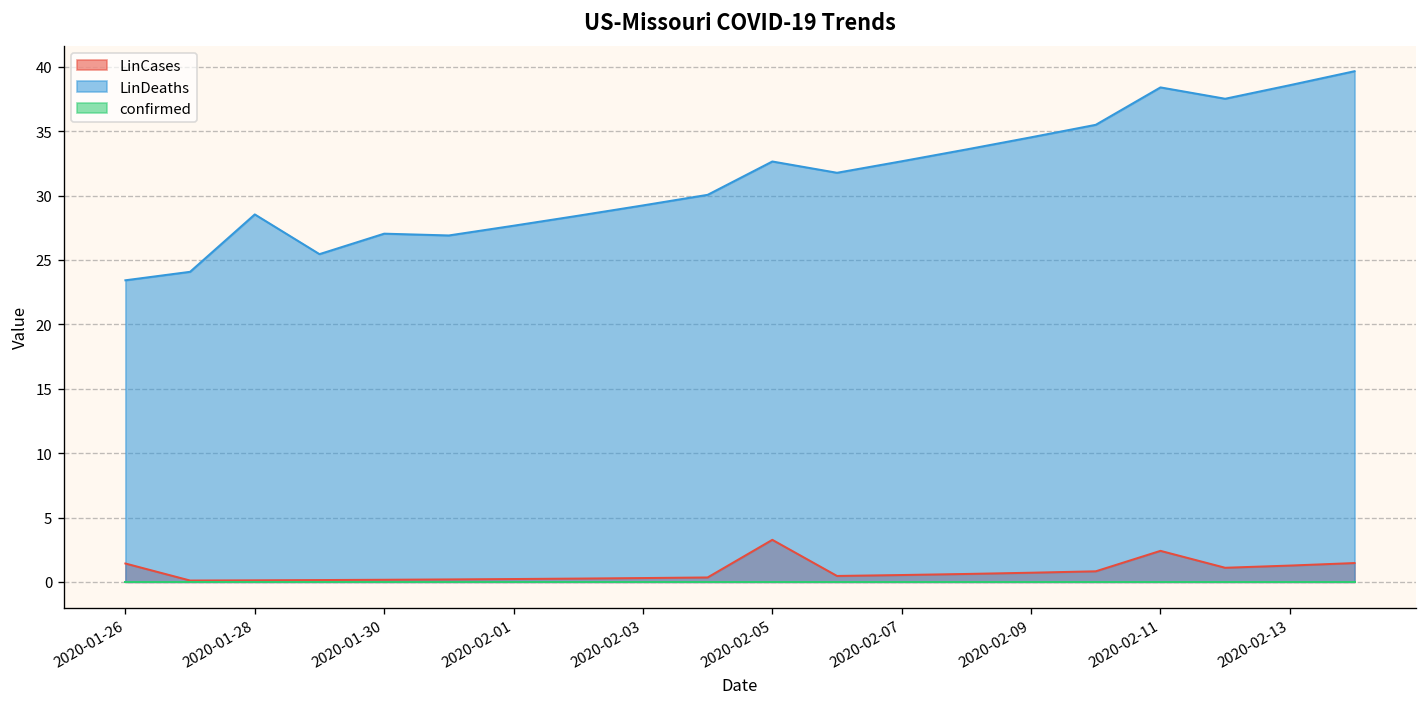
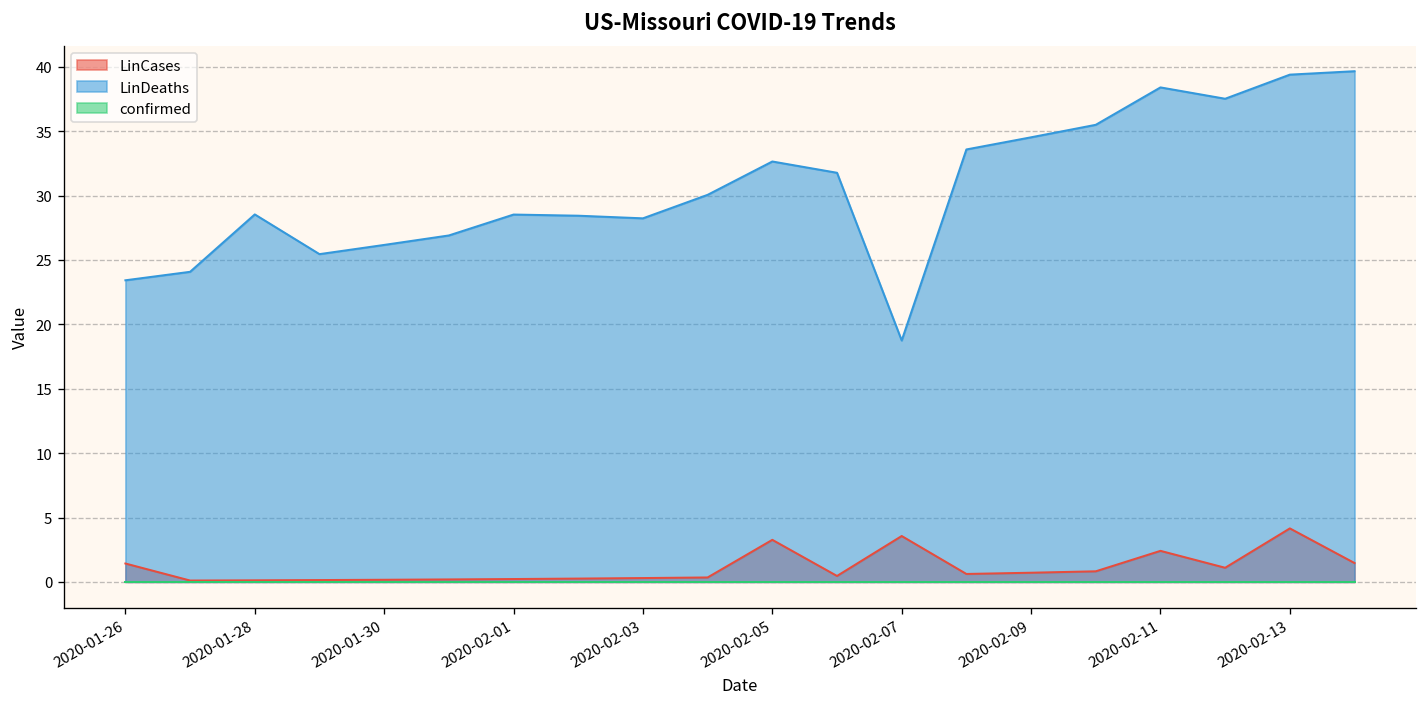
  {
    "LinCases": {
      "2020-01-26": 1.4,
      "2020-02-03": 0.3,
      "2020-02-05": 3.3,
-     "2020-02-07": 0.5,
+     "2020-02-07": 3.6,
      "2020-02-09": 0.7,
      "2020-02-11": 2.4,
-     "2020-02-13": 1.3
+     "2020-02-13": 4.2
    },
    "LinDeaths": {
      "2020-01-26": 23.4,
      "2020-01-28": 28.5,
-     "2020-01-30": 27.0,
-     "2020-02-01": 27.7,
-     "2020-02-03": 29.2,
+     "2020-01-30": 26.2,
+     "2020-02-01": 28.5,
+     "2020-02-03": 28.2,
      "2020-02-05": 32.6,
-     "2020-02-07": 32.7,
+     "2020-02-07": 18.7,
      "2020-02-09": 34.5,
      "2020-02-11": 38.4,
-     "2020-02-13": 38.6
+     "2020-02-13": 39.4
    },
    "confirmed": {
      "2020-01-26": 0.0,
      "2020-02-03": 0.0,
      "2020-02-05": 0.0,
      "2020-02-07": 0.0,
      "2020-02-09": 0.0,
      "2020-02-11": 0.0,
      "2020-02-13": 0.0
    }
  }
